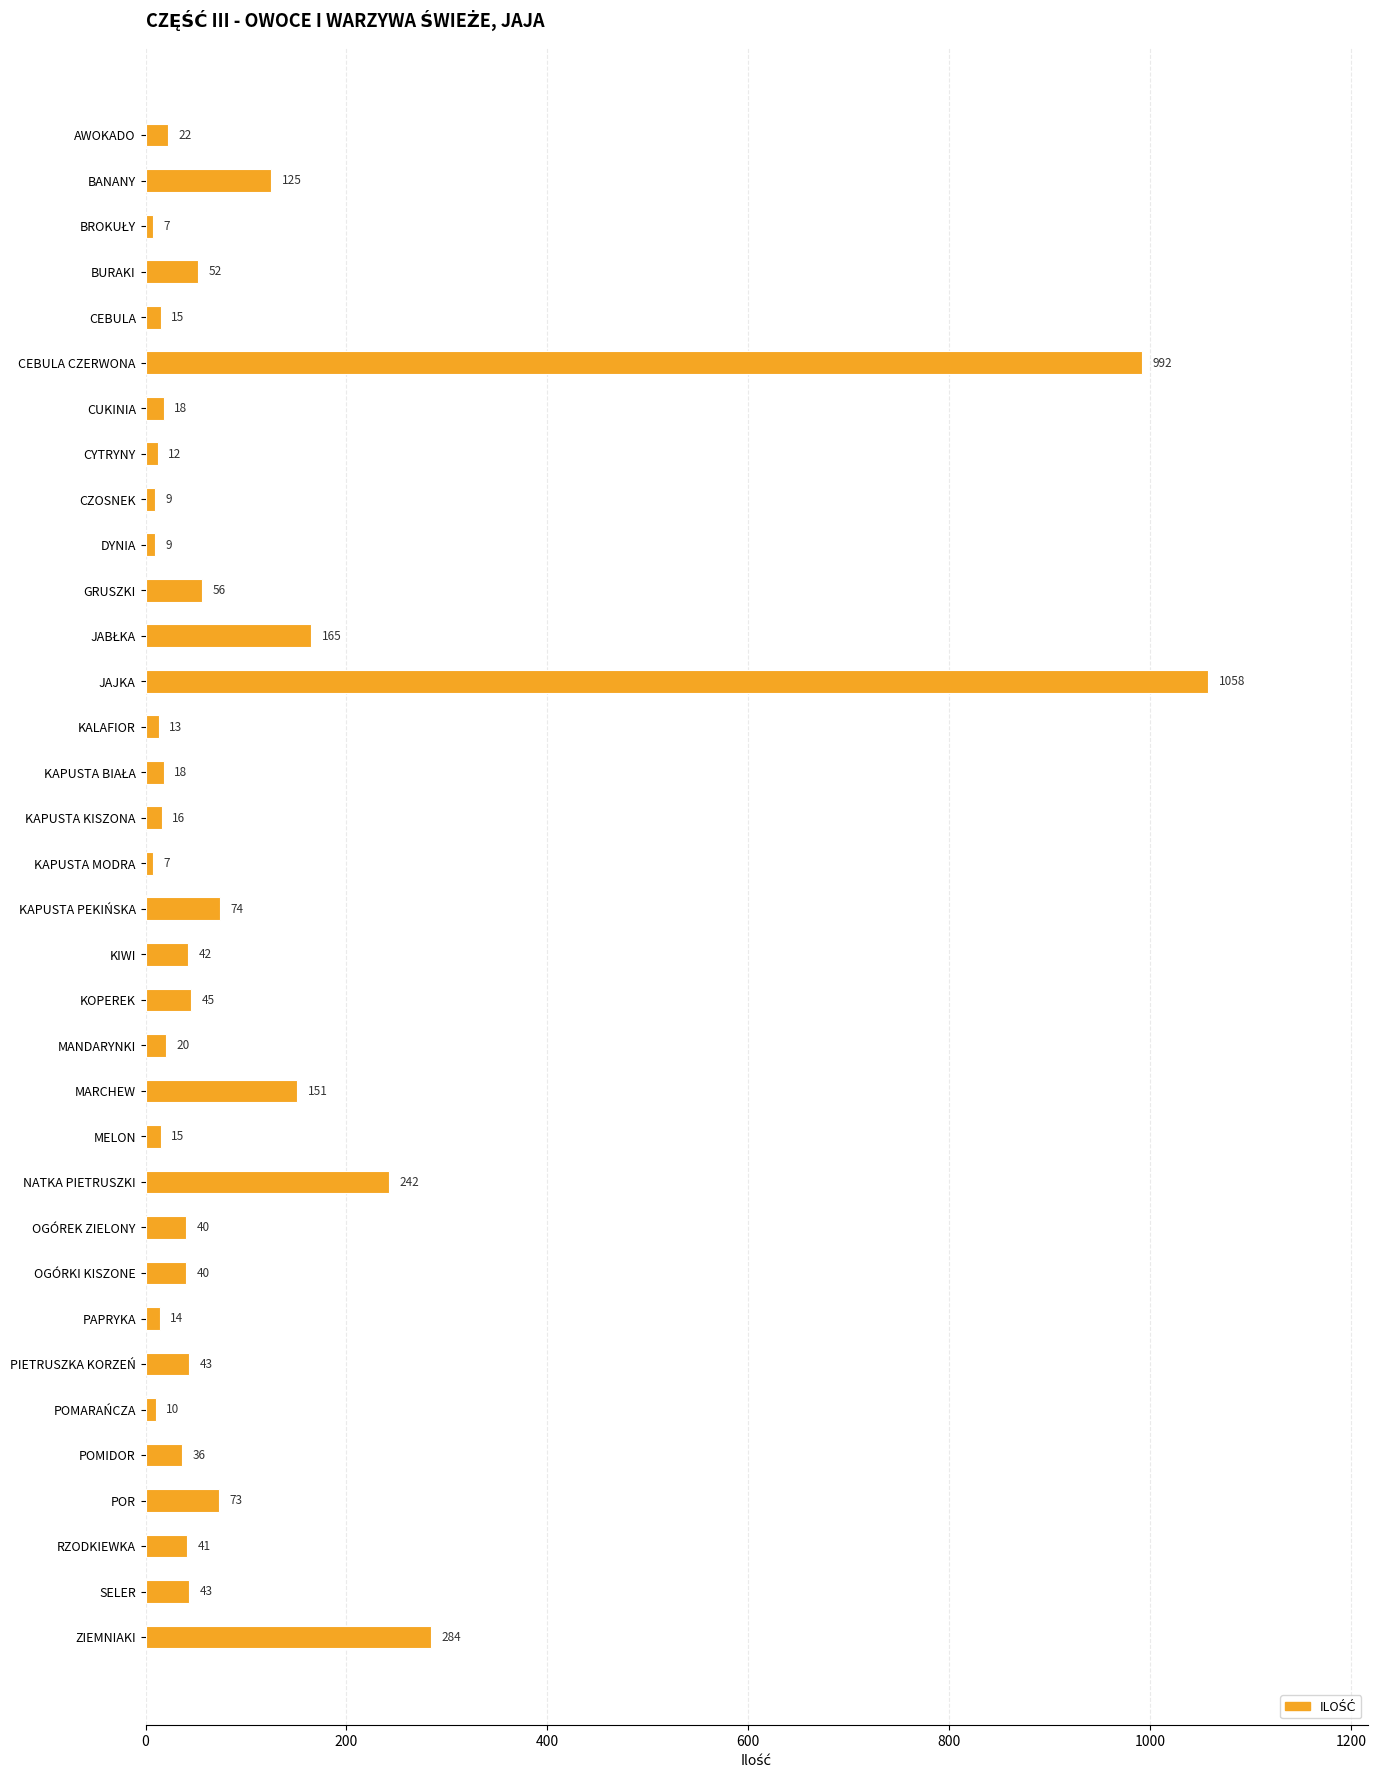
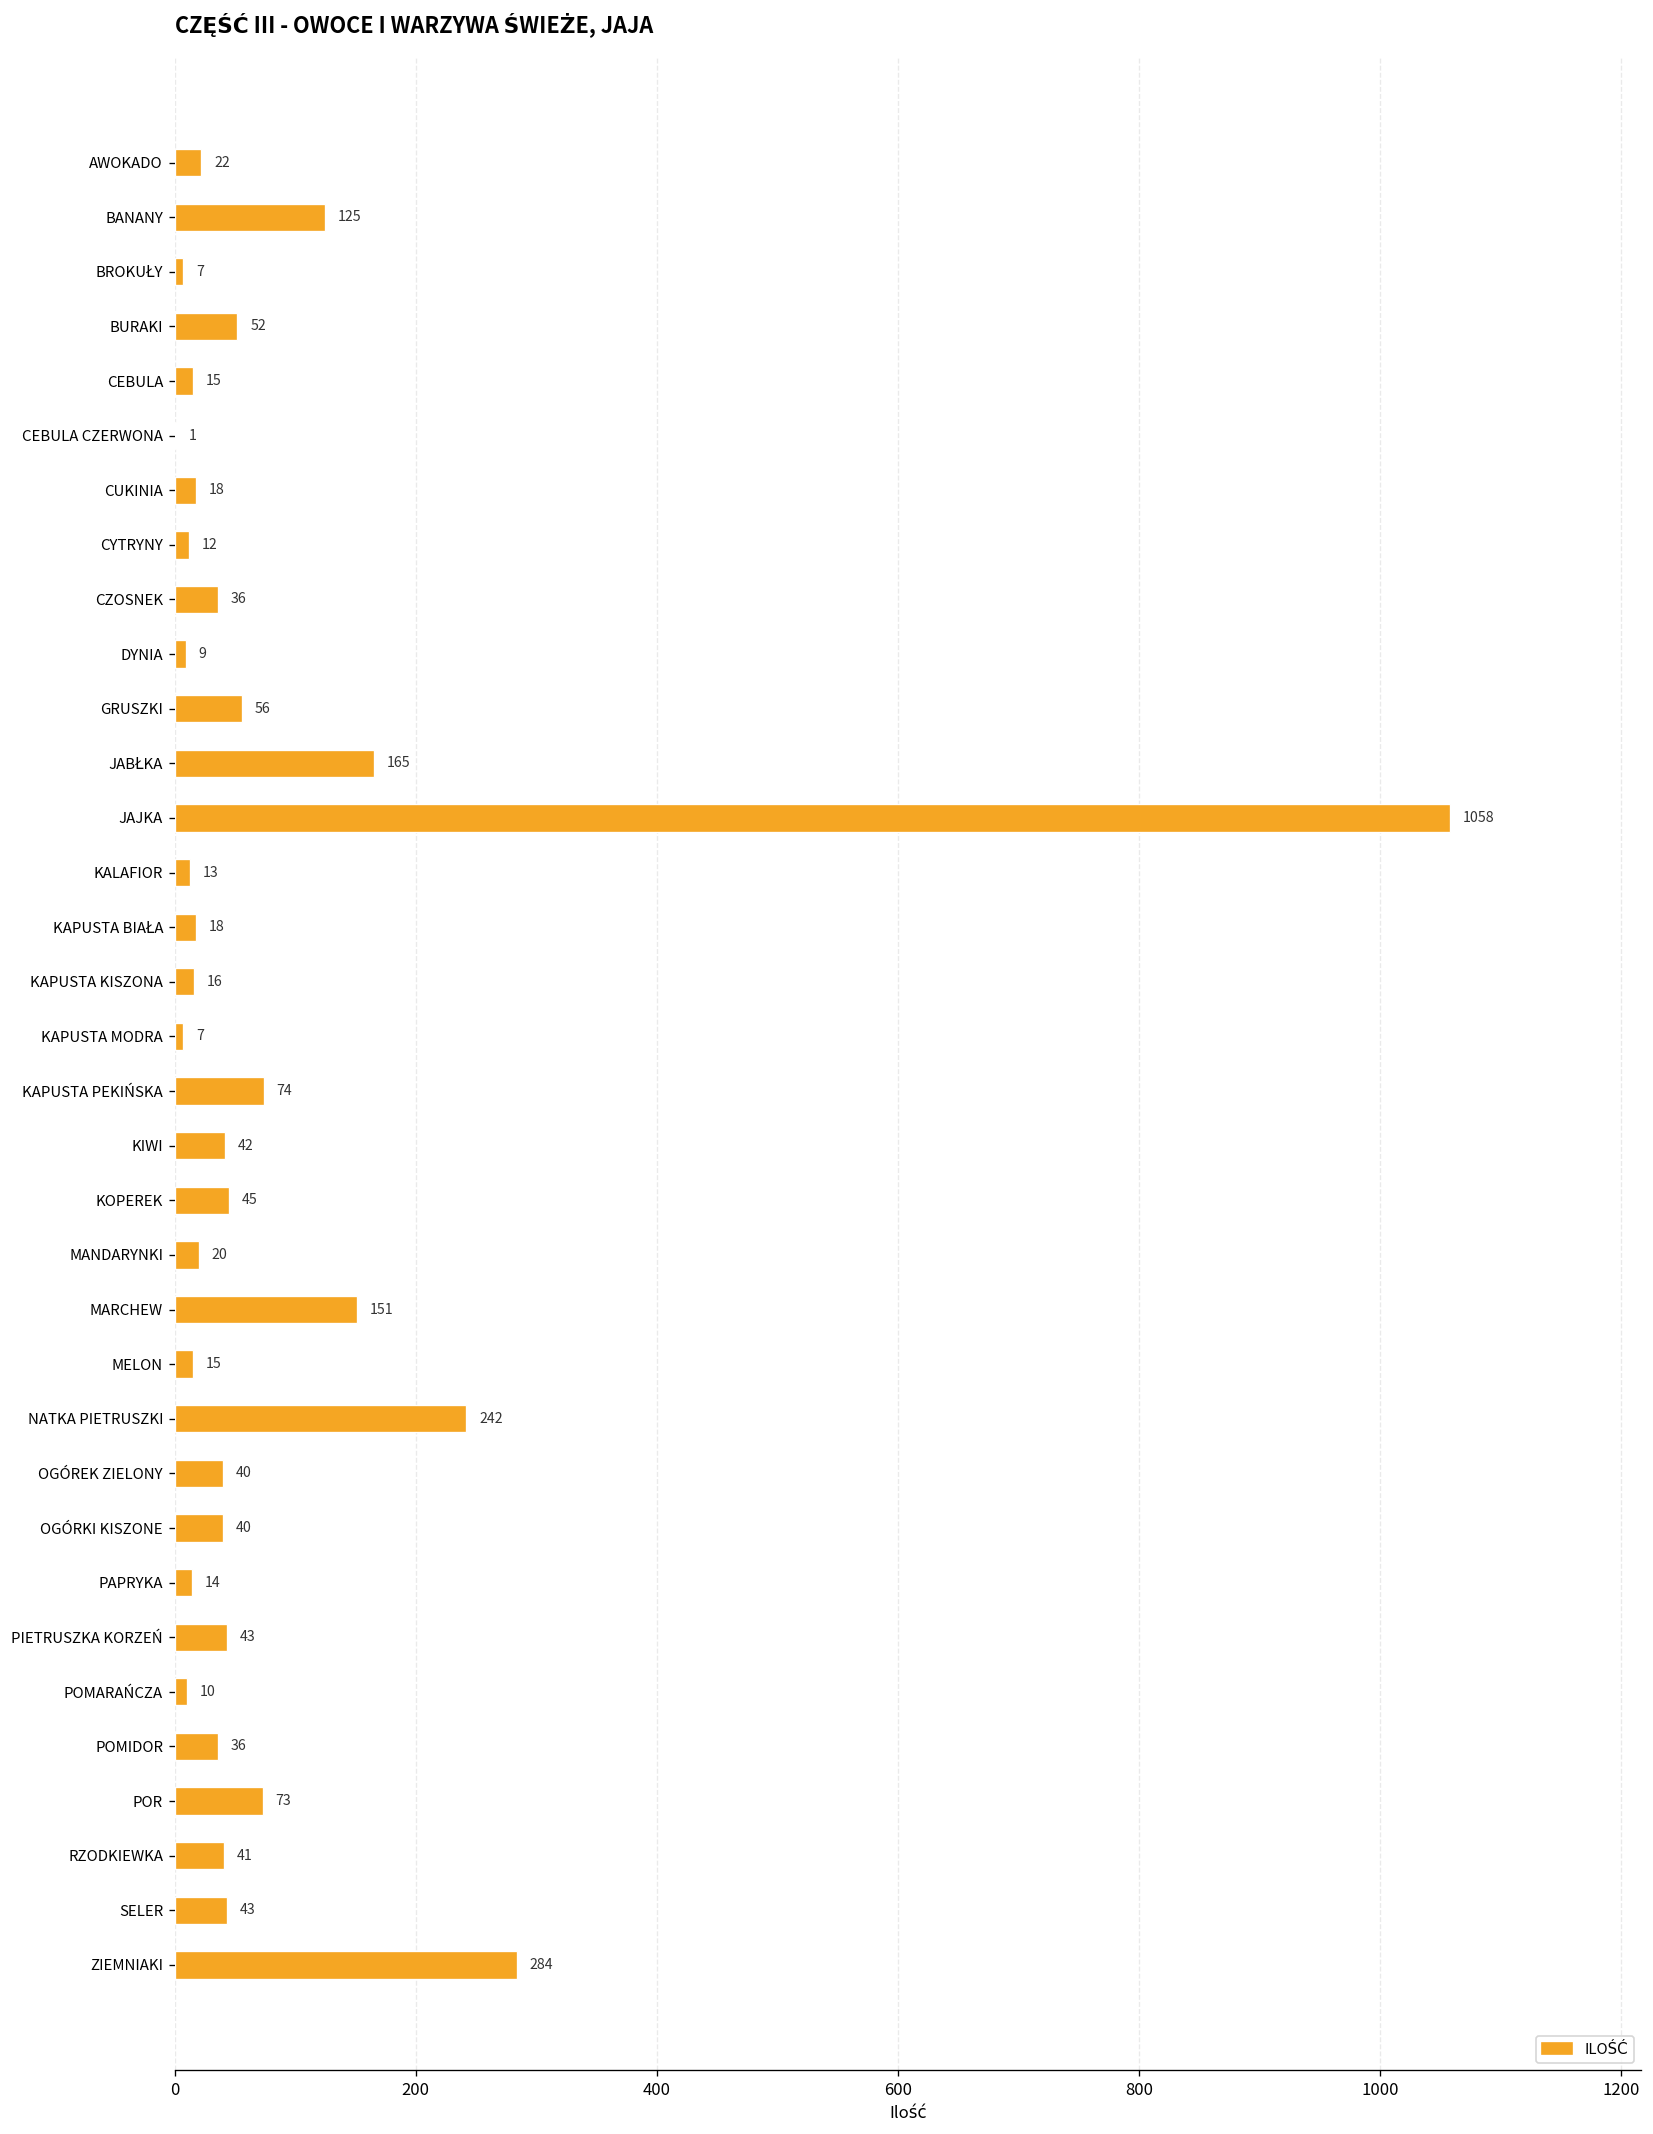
  {
    "AWOKADO": 22,
    "BANANY": 125,
    "BROKUŁY": 7,
    "BURAKI": 52,
    "CEBULA": 15,
-   "CEBULA CZERWONA": 992,
+   "CEBULA CZERWONA": 1,
    "CUKINIA": 18,
    "CYTRYNY": 12,
-   "CZOSNEK": 9,
+   "CZOSNEK": 36,
    "DYNIA": 9,
    "GRUSZKI": 56,
    "JABŁKA": 165,
    "JAJKA": 1058,
    "KALAFIOR": 13,
    "KAPUSTA BIAŁA": 18,
    "KAPUSTA KISZONA": 16,
    "KAPUSTA MODRA": 7,
    "KAPUSTA PEKIŃSKA": 74,
    "KIWI": 42,
    "KOPEREK": 45,
    "MANDARYNKI": 20,
    "MARCHEW": 151,
    "MELON": 15,
    "NATKA PIETRUSZKI": 242,
    "OGÓREK ZIELONY": 40,
    "OGÓRKI KISZONE": 40,
    "PAPRYKA": 14,
    "PIETRUSZKA KORZEŃ": 43,
    "POMARAŃCZA": 10,
    "POMIDOR": 36,
    "POR": 73,
    "RZODKIEWKA": 41,
    "SELER": 43,
    "ZIEMNIAKI": 284
  }
